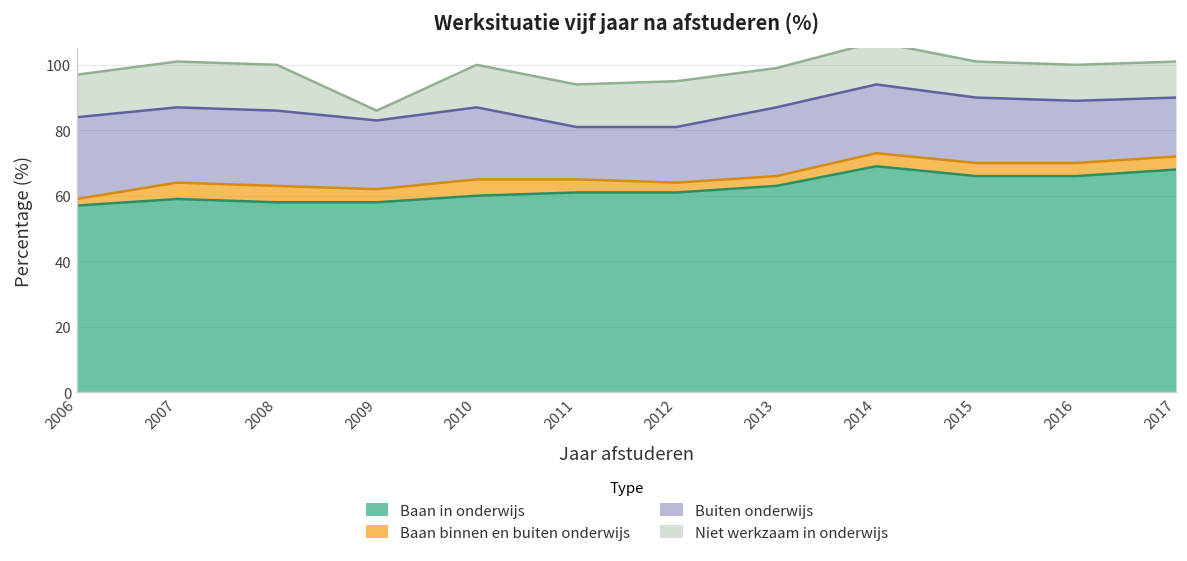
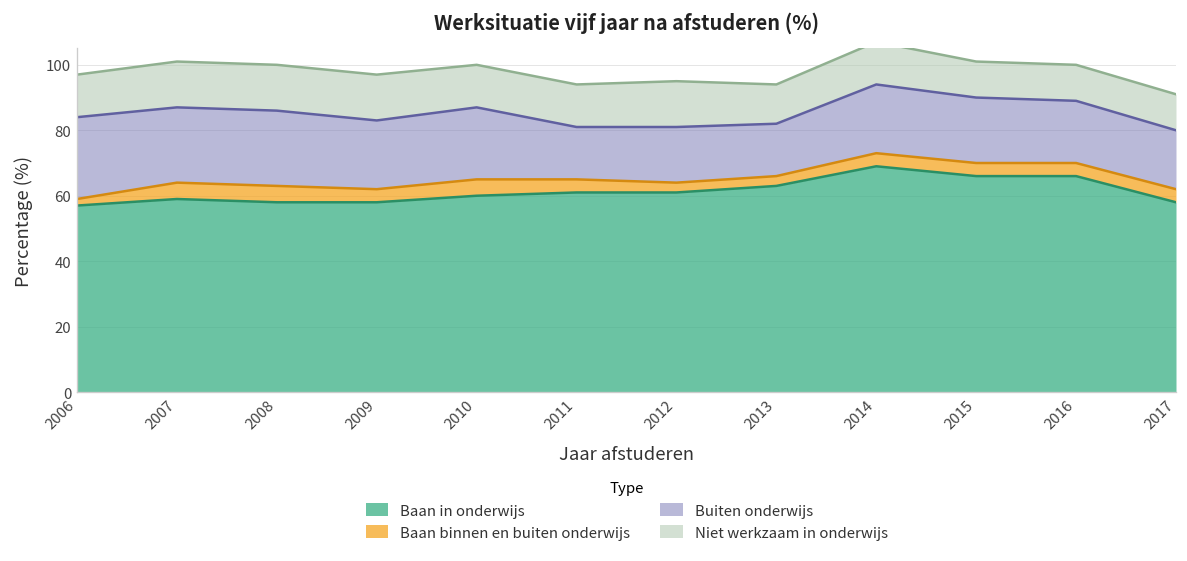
  {
    "Baan in onderwijs": {
      "2006": 57,
      "2007": 59,
      "2008": 58,
      "2009": 58,
      "2010": 60,
      "2011": 61,
      "2012": 61,
      "2013": 63,
      "2014": 69,
      "2015": 66,
      "2016": 66,
-     "2017": 68
+     "2017": 58
    },
    "Baan binnen en buiten onderwijs": {
      "2006": 2,
      "2007": 5,
      "2008": 5,
      "2009": 4,
      "2010": 5,
      "2011": 4,
      "2012": 3,
      "2013": 3,
      "2014": 4,
      "2015": 4,
      "2016": 4,
      "2017": 4
    },
    "Buiten onderwijs": {
      "2006": 25,
      "2007": 23,
      "2008": 23,
      "2009": 21,
      "2010": 22,
      "2011": 16,
      "2012": 17,
-     "2013": 21,
+     "2013": 16,
      "2014": 21,
      "2015": 20,
      "2016": 19,
      "2017": 18
    },
    "Niet werkzaam in onderwijs": {
      "2006": 13,
      "2007": 14,
      "2008": 14,
-     "2009": 3,
+     "2009": 14,
      "2010": 13,
      "2011": 13,
      "2012": 14,
      "2013": 12,
      "2015": 11,
      "2016": 11,
      "2017": 11
    }
  }
